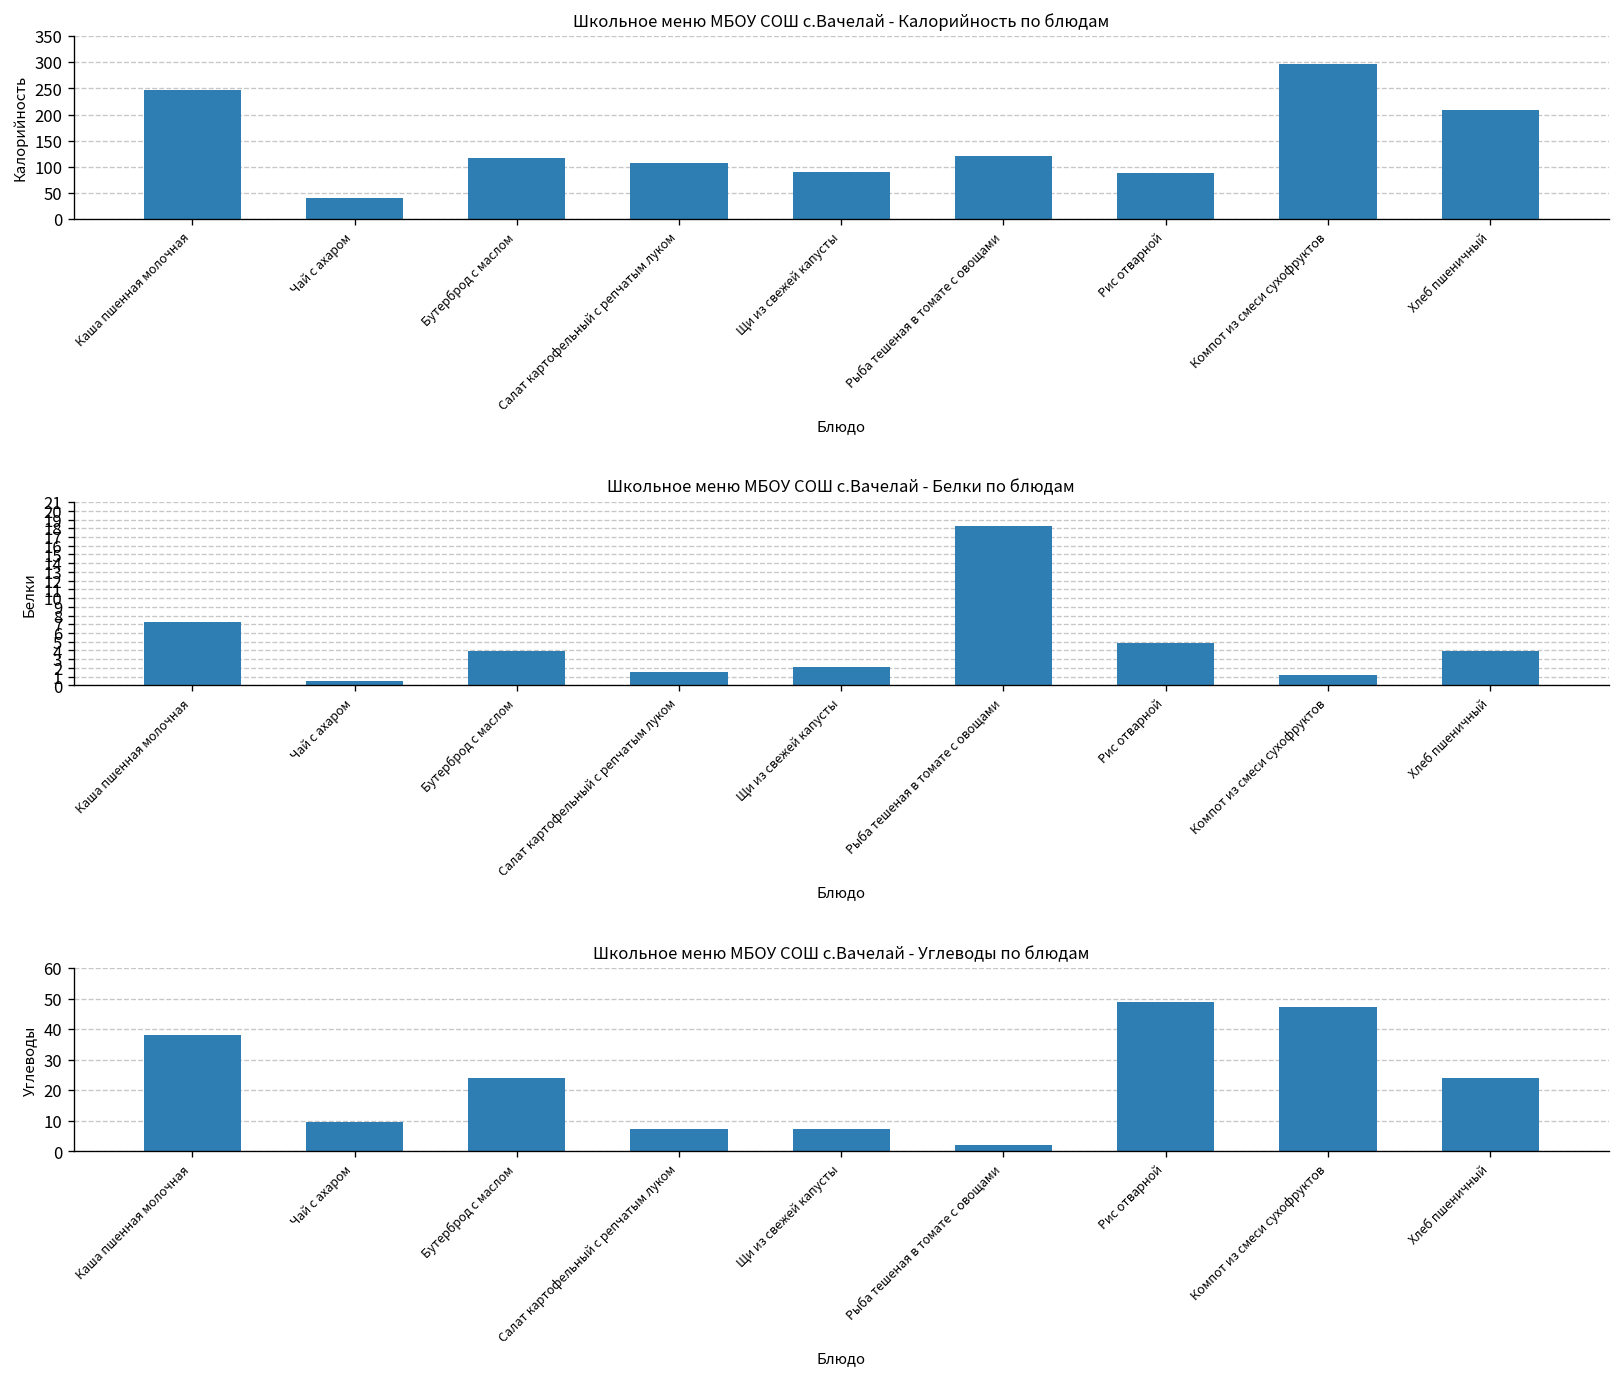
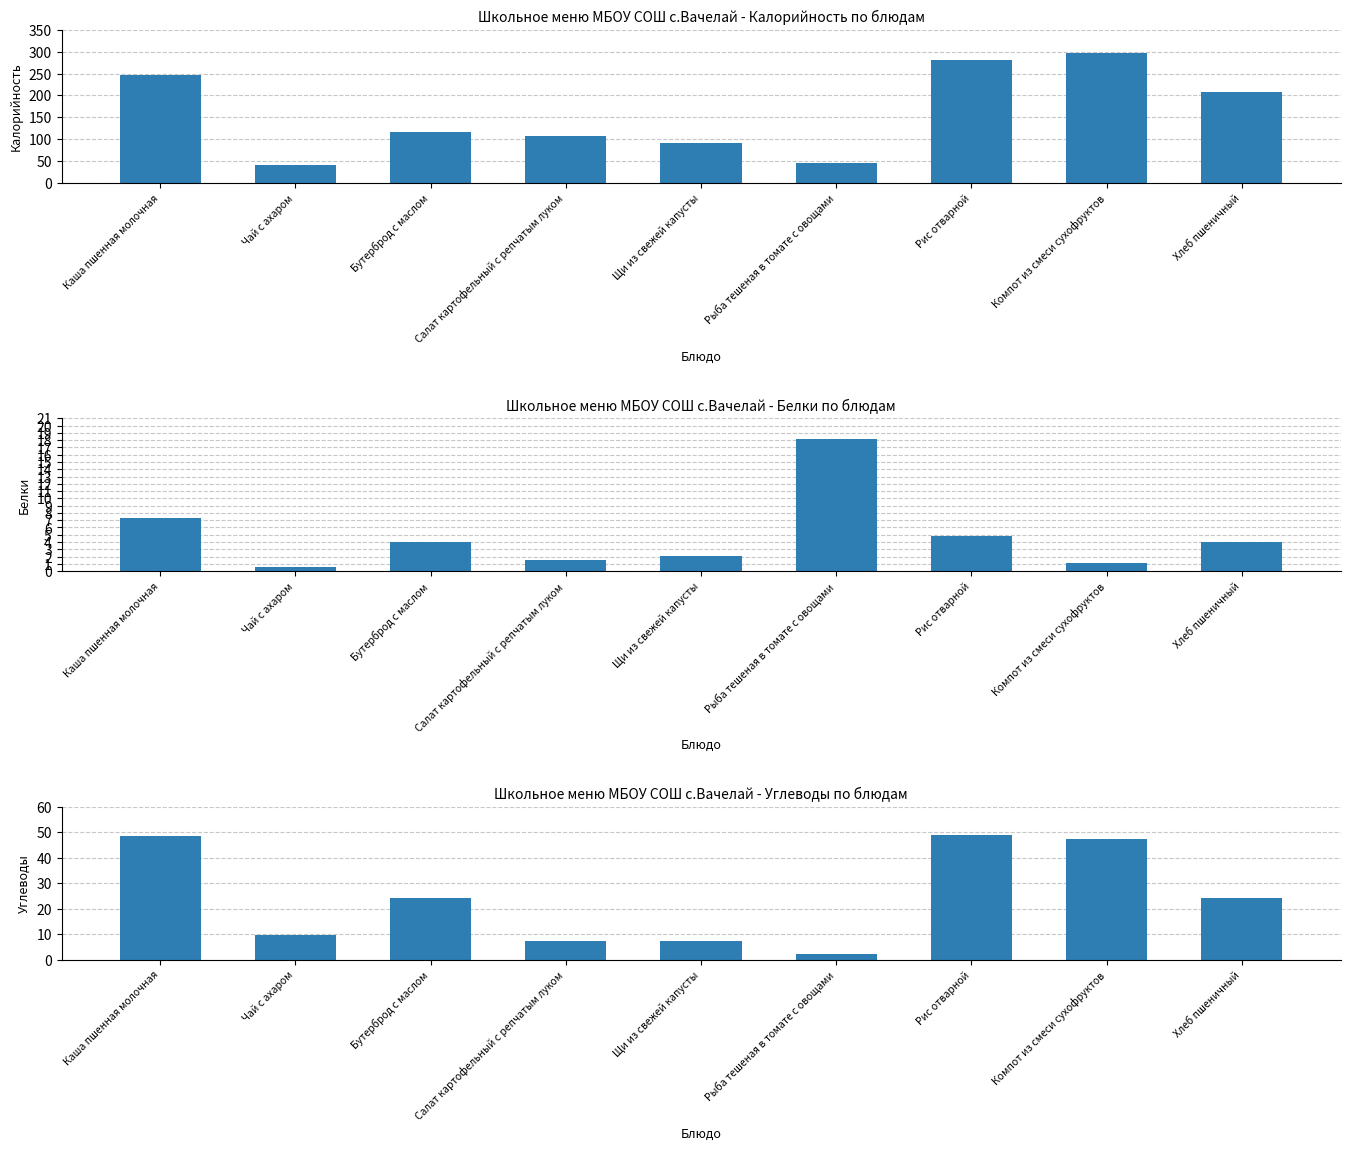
  {
    "Школьное меню МБОУ СОШ с.Вачелай - Калорийность по блюдам": {
      "Каша пшенная молочная": 250,
      "Чай с ахаром": 40,
      "Бутерброд с маслом": 120,
      "Салат картофельный с репчатым луком": 110,
      "Щи из свежей капусты": 90,
-     "Рыба тешеная в томате с овощами": 120,
-     "Рис отварной": 90,
+     "Рыба тешеная в томате с овощами": 40,
+     "Рис отварной": 280,
      "Компот из смеси сухофруктов": 300,
      "Хлеб пшеничный": 210
    },
    "Школьное меню МБОУ СОШ с.Вачелай - Углеводы по блюдам": {
-     "Каша пшенная молочная": 38,
+     "Каша пшенная молочная": 48,
      "Чай с ахаром": 9,
      "Бутерброд с маслом": 24,
      "Салат картофельный с репчатым луком": 7,
      "Щи из свежей капусты": 7,
      "Рыба тешеная в томате с овощами": 2,
      "Рис отварной": 49,
      "Компот из смеси сухофруктов": 47,
      "Хлеб пшеничный": 24
    }
  }
